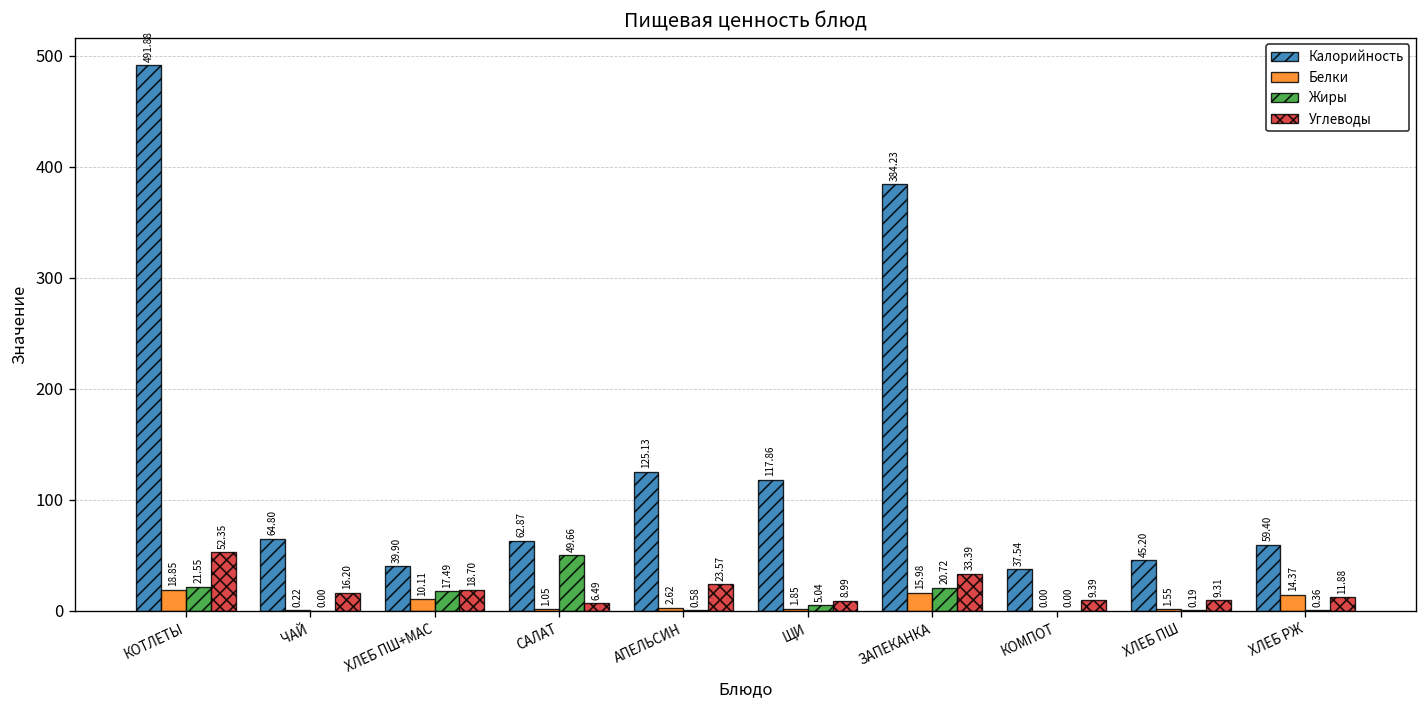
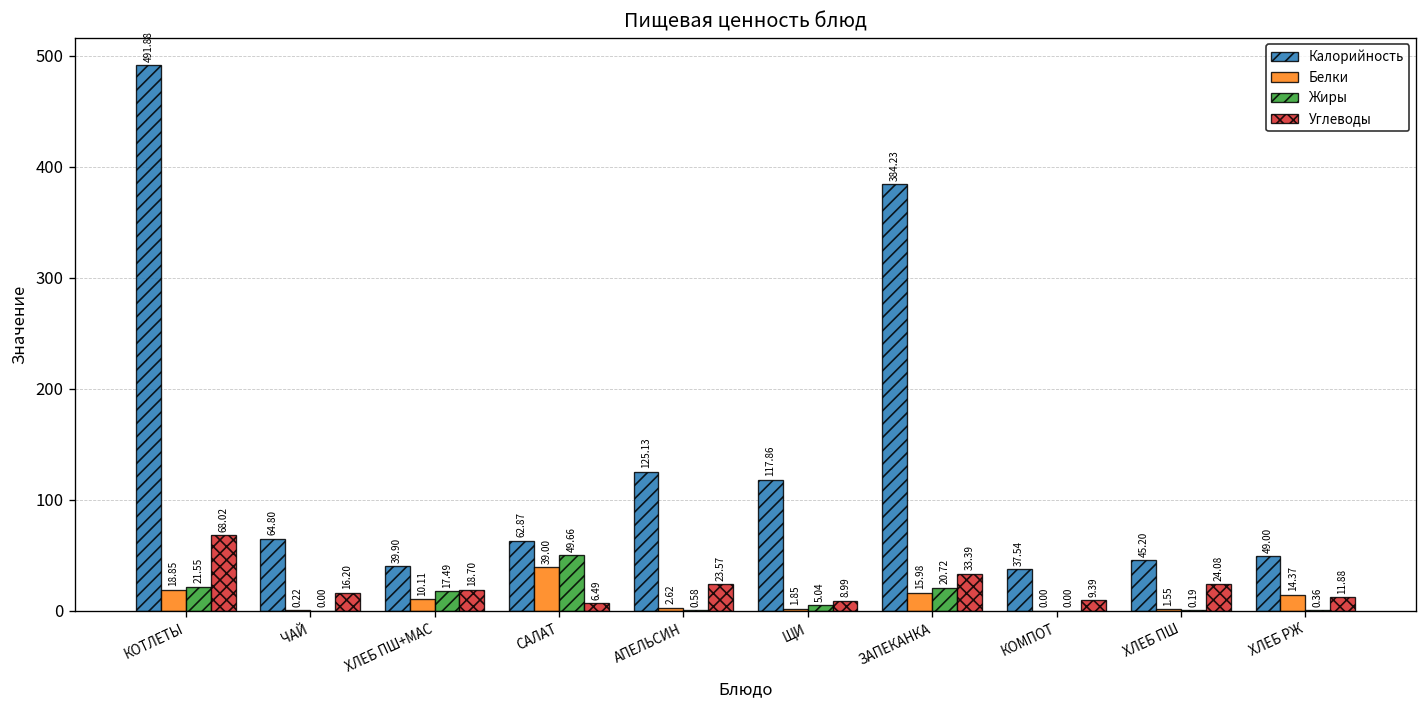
  {
    "Калорийность": {
      "КОТЛЕТЫ": 491.88,
      "ЧАЙ": 64.80,
      "ХЛЕБ ПШ+МАС": 39.90,
      "САЛАТ": 62.87,
      "АПЕЛЬСИН": 125.13,
      "ЩИ": 117.86,
      "ЗАПЕКАНКА": 384.23,
      "КОМПОТ": 37.54,
      "ХЛЕБ ПШ": 45.20,
-     "ХЛЕБ РЖ": 59.40
+     "ХЛЕБ РЖ": 49.00
    },
    "Белки": {
      "КОТЛЕТЫ": 18.85,
      "ЧАЙ": 0.22,
      "ХЛЕБ ПШ+МАС": 10.11,
-     "САЛАТ": 1.05,
+     "САЛАТ": 39.00,
      "АПЕЛЬСИН": 2.62,
      "ЩИ": 1.85,
      "ЗАПЕКАНКА": 15.98,
      "КОМПОТ": 0.00,
      "ХЛЕБ ПШ": 1.55,
      "ХЛЕБ РЖ": 14.37
    },
    "Жиры": {
      "КОТЛЕТЫ": 21.55,
      "ЧАЙ": 0.00,
      "ХЛЕБ ПШ+МАС": 17.49,
      "САЛАТ": 49.66,
      "АПЕЛЬСИН": 0.58,
      "ЩИ": 5.04,
      "ЗАПЕКАНКА": 20.72,
      "КОМПОТ": 0.00,
      "ХЛЕБ ПШ": 0.19,
      "ХЛЕБ РЖ": 0.36
    },
    "Углеводы": {
-     "КОТЛЕТЫ": 52.35,
+     "КОТЛЕТЫ": 68.02,
      "ЧАЙ": 16.20,
      "ХЛЕБ ПШ+МАС": 18.70,
      "САЛАТ": 6.49,
      "АПЕЛЬСИН": 23.57,
      "ЩИ": 8.99,
      "ЗАПЕКАНКА": 33.39,
      "КОМПОТ": 9.39,
-     "ХЛЕБ ПШ": 9.31,
+     "ХЛЕБ ПШ": 24.08,
      "ХЛЕБ РЖ": 11.88
    }
  }
